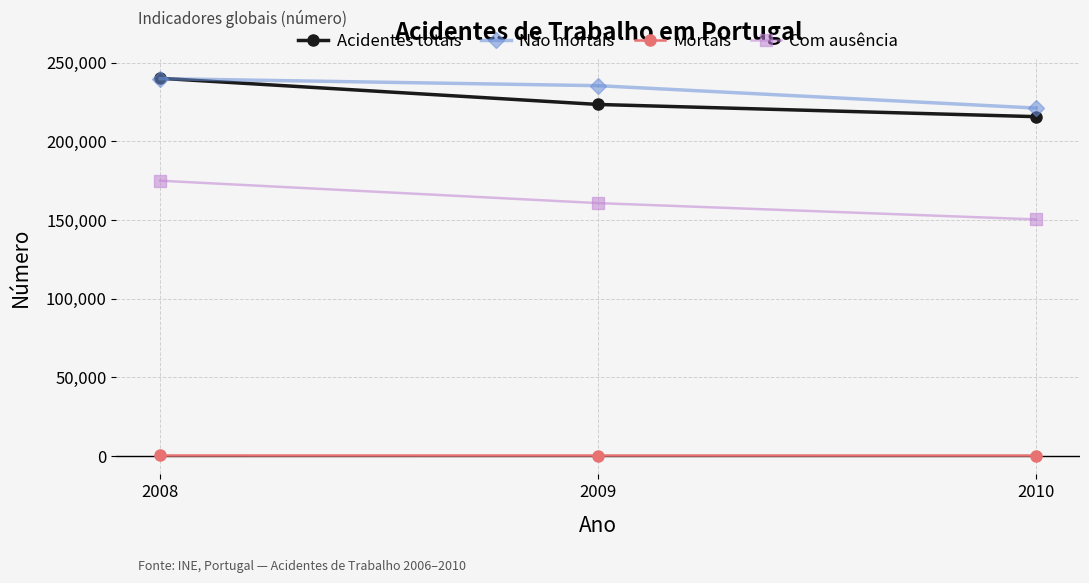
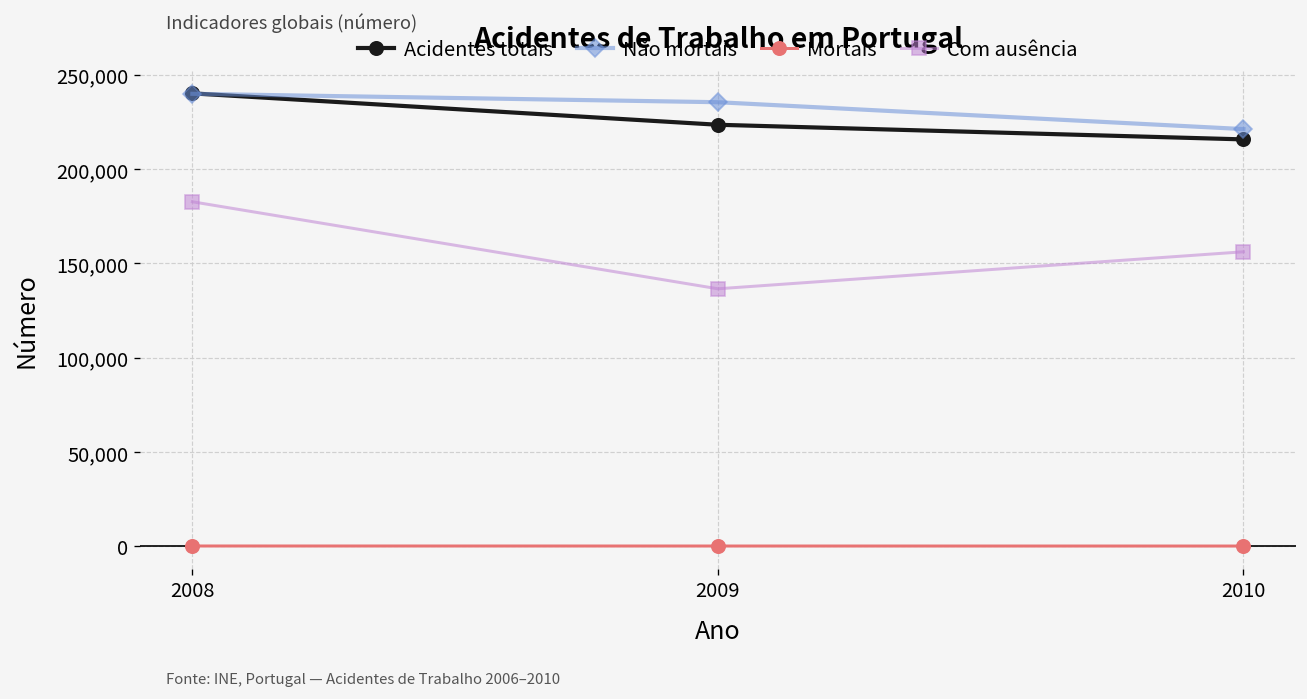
  {
    "Acidentes totais": {
      "2009": "223,000",
      "2010": "216,000"
    },
    "Não mortais": {
      "2009": "235,000",
      "2010": "221,000"
    },
    "Mortais": {
      "2008": "0",
      "2009": "0",
      "2010": "0"
    },
    "Com ausência": {
-     "2008": "175,000",
-     "2009": "161,000",
-     "2010": "150,000"
+     "2008": "183,000",
+     "2009": "136,000",
+     "2010": "156,000"
    }
  }
